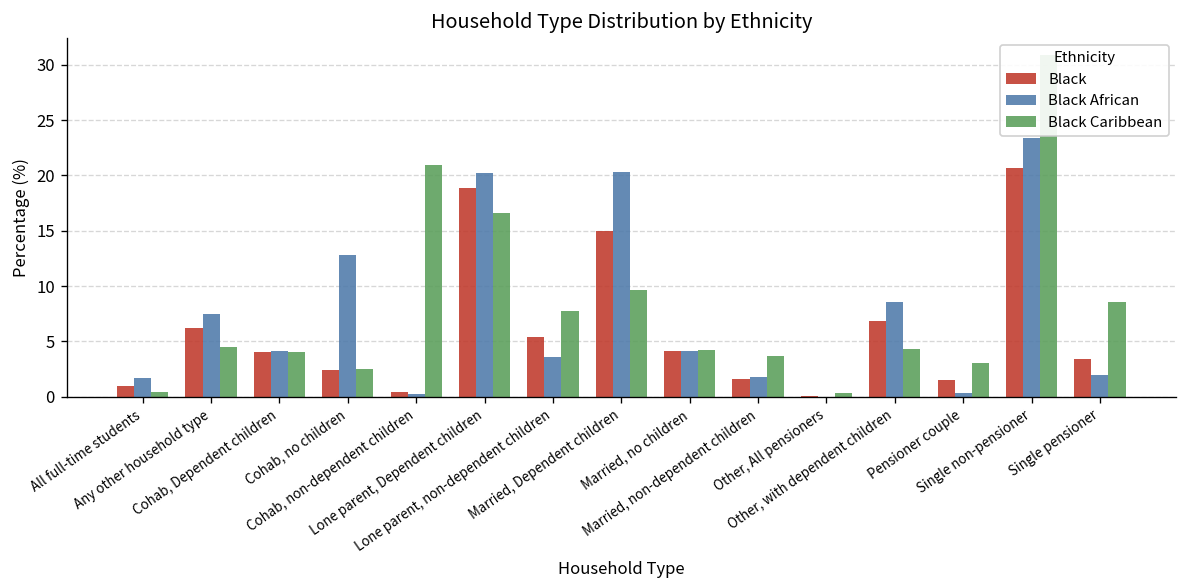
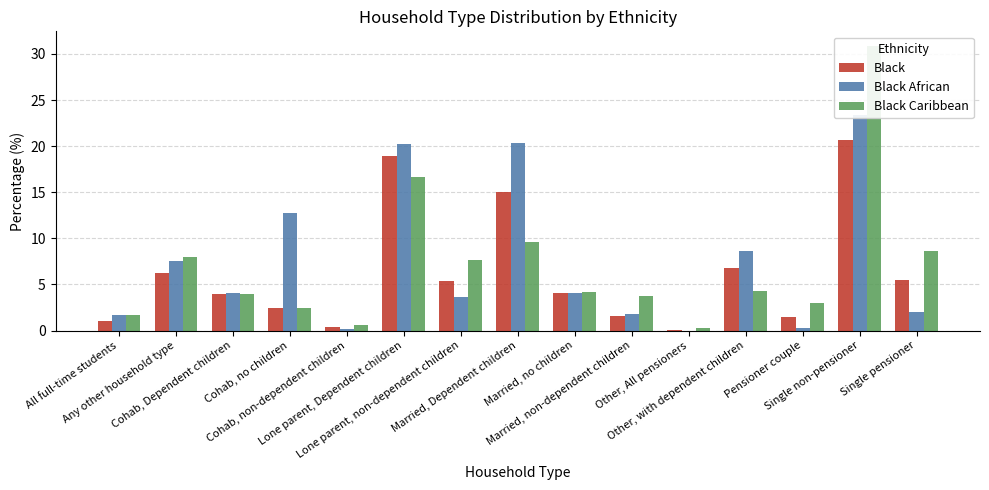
  {
    "Black": {
      "All full-time students": 1,
      "Any other household type": 6,
      "Cohab, Dependent children": 4,
      "Cohab, no children": 2,
      "Cohab, non-dependent children": 0,
      "Lone parent, Dependent children": 19,
      "Lone parent, non-dependent children": 5,
      "Married, Dependent children": 15,
      "Married, no children": 4,
      "Married, non-dependent children": 2,
      "Other, with dependent children": 7,
      "Pensioner couple": 2,
      "Single non-pensioner": 21,
-     "Single pensioner": 3
+     "Single pensioner": 6
    },
    "Black African": {
      "All full-time students": 2,
      "Any other household type": 8,
      "Cohab, Dependent children": 4,
      "Cohab, no children": 13,
      "Lone parent, Dependent children": 20,
      "Lone parent, non-dependent children": 4,
      "Married, Dependent children": 20,
      "Married, no children": 4,
      "Married, non-dependent children": 2,
      "Other, All pensioners": 0,
      "Other, with dependent children": 9,
      "Pensioner couple": 0,
      "Single pensioner": 2
    },
    "Black Caribbean": {
-     "All full-time students": 0,
-     "Any other household type": 5,
+     "All full-time students": 2,
+     "Any other household type": 8,
      "Cohab, Dependent children": 4,
      "Cohab, no children": 3,
-     "Cohab, non-dependent children": 21,
+     "Cohab, non-dependent children": 1,
      "Lone parent, Dependent children": 17,
      "Lone parent, non-dependent children": 8,
      "Married, Dependent children": 10,
      "Married, no children": 4,
      "Married, non-dependent children": 4,
      "Other, All pensioners": 0,
      "Other, with dependent children": 4,
      "Pensioner couple": 3,
      "Single pensioner": 9
    }
  }
